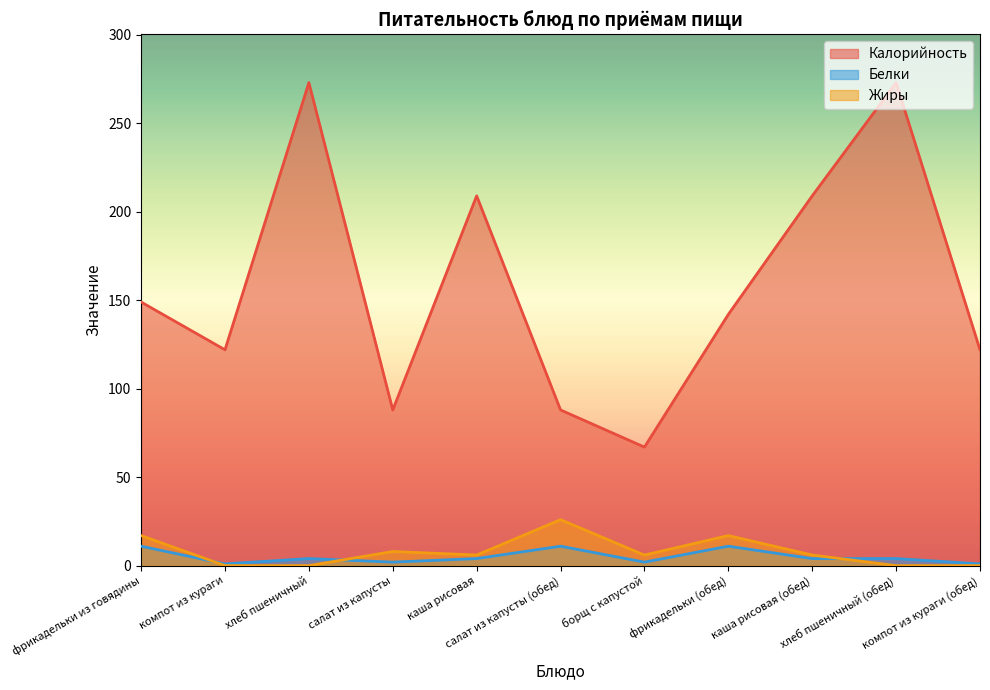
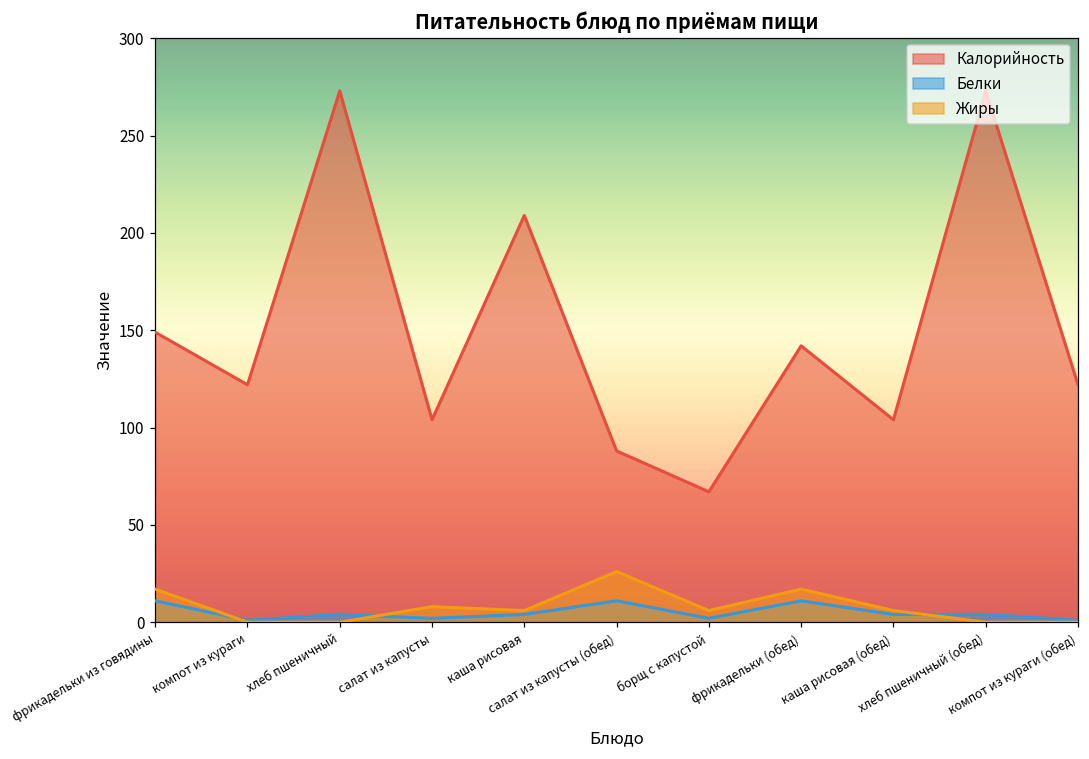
  {
    "Калорийность": {
      "фрикадельки из говядины": 149,
      "компот из кураги": 122,
      "хлеб пшеничный": 273,
-     "салат из капусты": 88,
+     "салат из капусты": 104,
      "каша рисовая": 209,
      "салат из капусты (обед)": 88,
      "борщ с капустой": 67,
      "фрикадельки (обед)": 142,
-     "каша рисовая (обед)": 209,
+     "каша рисовая (обед)": 104,
      "компот из кураги (обед)": 122
    },
    "Белки": {
      "фрикадельки из говядины": 11,
      "хлеб пшеничный": 4,
      "салат из капусты": 2,
      "каша рисовая": 4,
      "салат из капусты (обед)": 11,
      "борщ с капустой": 2,
      "фрикадельки (обед)": 11,
      "каша рисовая (обед)": 4,
      "хлеб пшеничный (обед)": 4
    },
    "Жиры": {
      "фрикадельки из говядины": 17,
      "хлеб пшеничный": 0,
      "салат из капусты": 8,
      "каша рисовая": 6,
      "салат из капусты (обед)": 26,
      "борщ с капустой": 6,
      "фрикадельки (обед)": 17,
      "каша рисовая (обед)": 6,
      "хлеб пшеничный (обед)": 0
    }
  }
